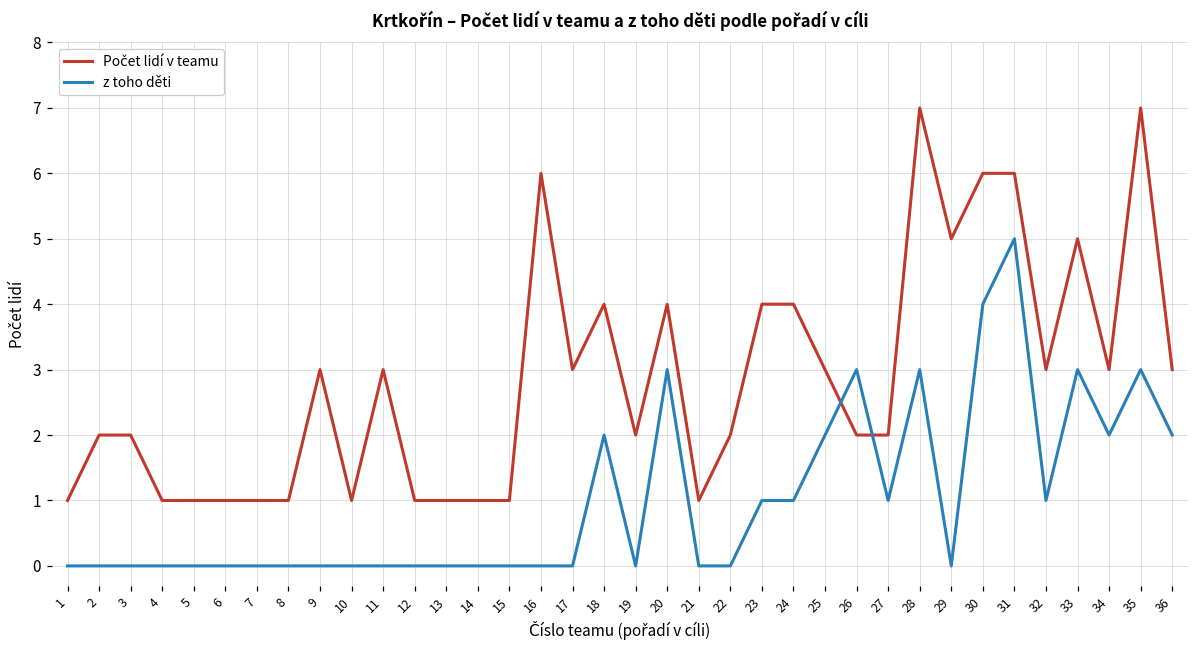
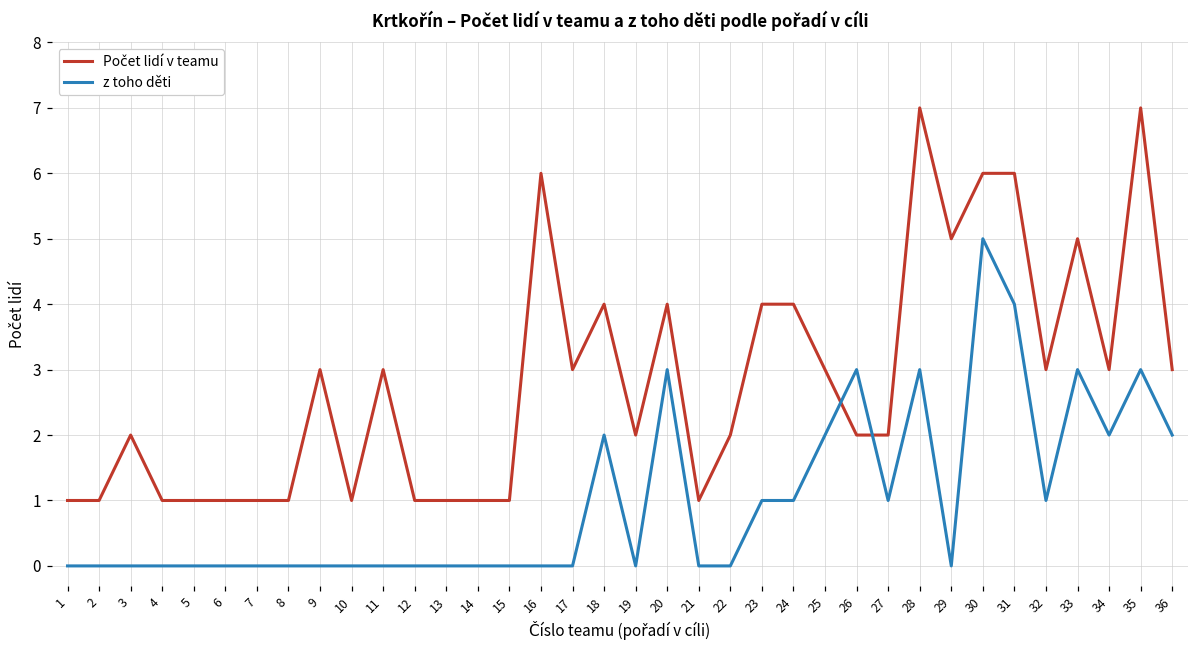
  {
    "Počet lidí v teamu": {
      "1": 1,
-     "2": 2,
+     "2": 1,
      "3": 2,
      "4": 1,
      "5": 1,
      "6": 1,
      "7": 1,
      "8": 1,
      "9": 3,
      "10": 1,
      "11": 3,
      "12": 1,
      "13": 1,
      "14": 1,
      "15": 1,
      "16": 6,
      "17": 3,
      "18": 4,
      "19": 2,
      "20": 4,
      "21": 1,
      "22": 2,
      "23": 4,
      "24": 4,
      "25": 3,
      "26": 2,
      "27": 2,
      "28": 7,
      "29": 5,
      "30": 6,
      "31": 6,
      "32": 3,
      "33": 5,
      "34": 3,
      "35": 7,
      "36": 3
    },
    "z toho děti": {
      "1": 0,
      "2": 0,
      "3": 0,
      "4": 0,
      "5": 0,
      "6": 0,
      "7": 0,
      "8": 0,
      "9": 0,
      "10": 0,
      "11": 0,
      "12": 0,
      "13": 0,
      "14": 0,
      "15": 0,
      "16": 0,
      "17": 0,
      "18": 2,
      "19": 0,
      "20": 3,
      "21": 0,
      "22": 0,
      "23": 1,
      "24": 1,
      "25": 2,
      "26": 3,
      "27": 1,
      "28": 3,
      "29": 0,
-     "30": 4,
-     "31": 5,
+     "30": 5,
+     "31": 4,
      "32": 1,
      "33": 3,
      "34": 2,
      "35": 3,
      "36": 2
    }
  }
